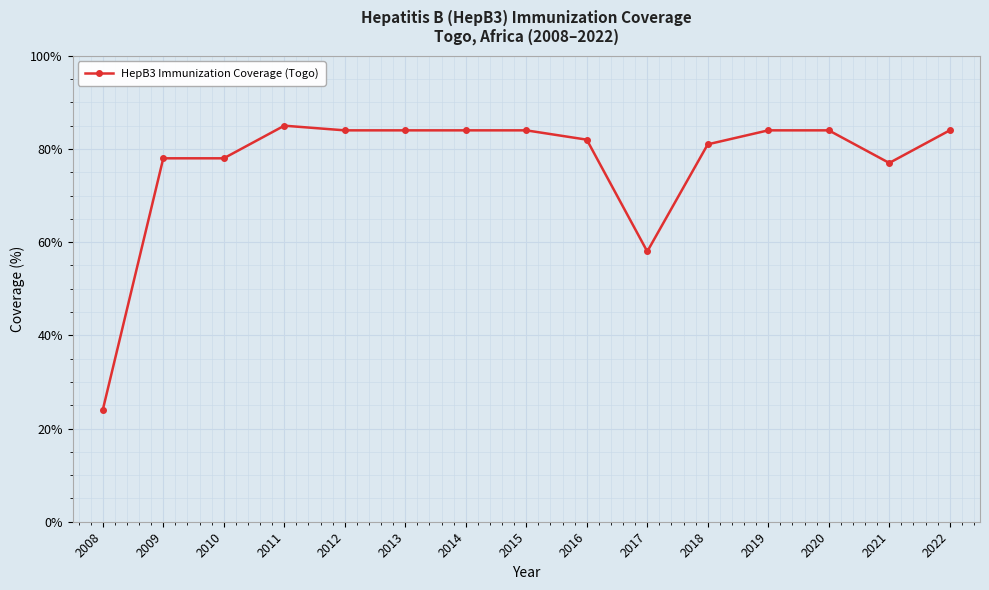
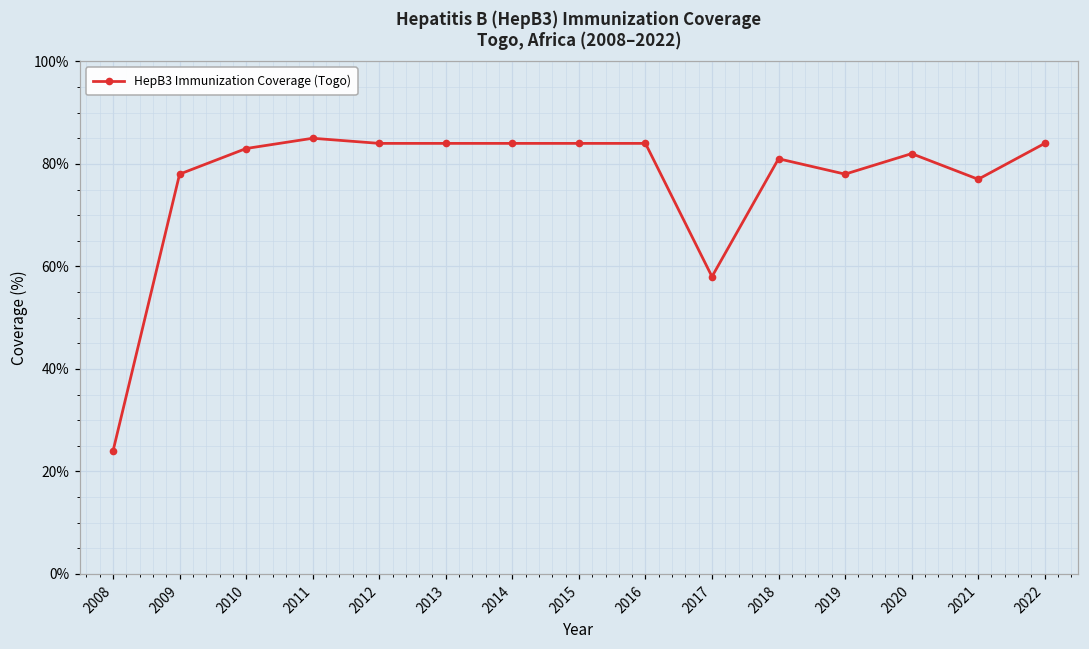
  {
    "2008": "24%",
    "2009": "78%",
-   "2010": "78%",
+   "2010": "83%",
    "2011": "85%",
    "2012": "84%",
    "2013": "84%",
    "2014": "84%",
    "2015": "84%",
-   "2016": "82%",
+   "2016": "84%",
    "2017": "58%",
    "2018": "81%",
-   "2019": "84%",
-   "2020": "84%",
+   "2019": "78%",
+   "2020": "82%",
    "2021": "77%",
    "2022": "84%"
  }
